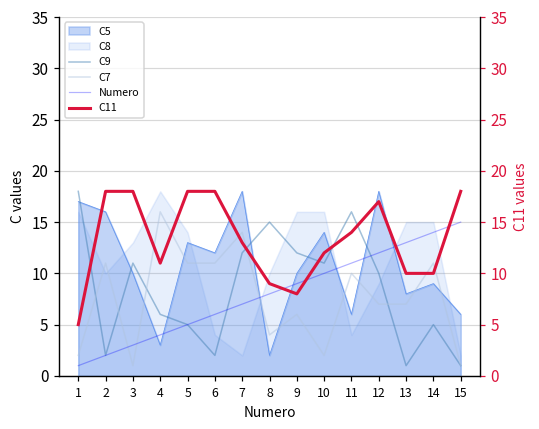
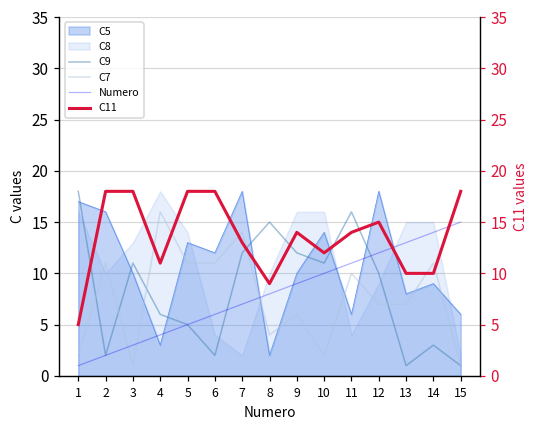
  {
    "C9": {
      "1": 18,
      "3": 11,
      "4": 6,
      "6": 2,
      "7": 12,
      "8": 15,
      "9": 12,
      "10": 11,
      "11": 16,
      "12": 10,
      "13": 1,
-     "14": 5
+     "14": 3
    },
    "C11": {
      "1": 5,
      "2": 18,
      "3": 18,
      "4": 11,
      "5": 18,
      "6": 18,
      "7": 13,
      "8": 9,
-     "9": 8,
+     "9": 14,
      "10": 12,
      "11": 14,
-     "12": 17,
+     "12": 15,
      "13": 10,
      "14": 10,
      "15": 18
    }
  }
